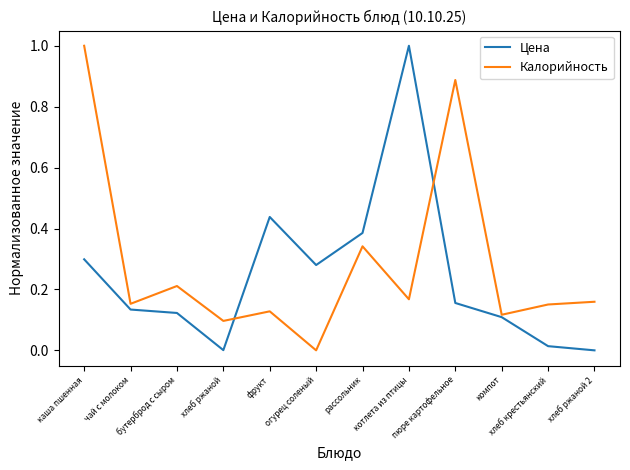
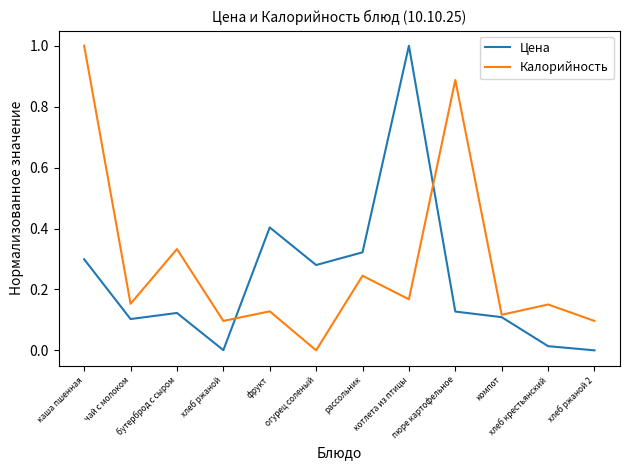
  {
    "Цена": {
      "каша пшенная": 0.30,
-     "чай с молоком": 0.13,
+     "чай с молоком": 0.10,
      "бутерброд с сыром": 0.12,
      "хлеб ржаной": 0.00,
-     "фрукт": 0.44,
+     "фрукт": 0.40,
      "огурец соленый": 0.28,
-     "рассольник": 0.39,
+     "рассольник": 0.32,
      "котлета из птицы": 1.00,
-     "пюре картофельное": 0.16,
+     "пюре картофельное": 0.13,
      "хлеб крестьянский": 0.01,
      "хлеб ржаной 2": 0.00
    },
    "Калорийность": {
      "каша пшенная": 1.00,
      "чай с молоком": 0.15,
-     "бутерброд с сыром": 0.21,
+     "бутерброд с сыром": 0.33,
      "хлеб ржаной": 0.10,
      "фрукт": 0.13,
      "огурец соленый": 0.00,
-     "рассольник": 0.34,
+     "рассольник": 0.24,
      "котлета из птицы": 0.17,
      "пюре картофельное": 0.89,
      "хлеб крестьянский": 0.15,
-     "хлеб ржаной 2": 0.16
+     "хлеб ржаной 2": 0.10
    }
  }
